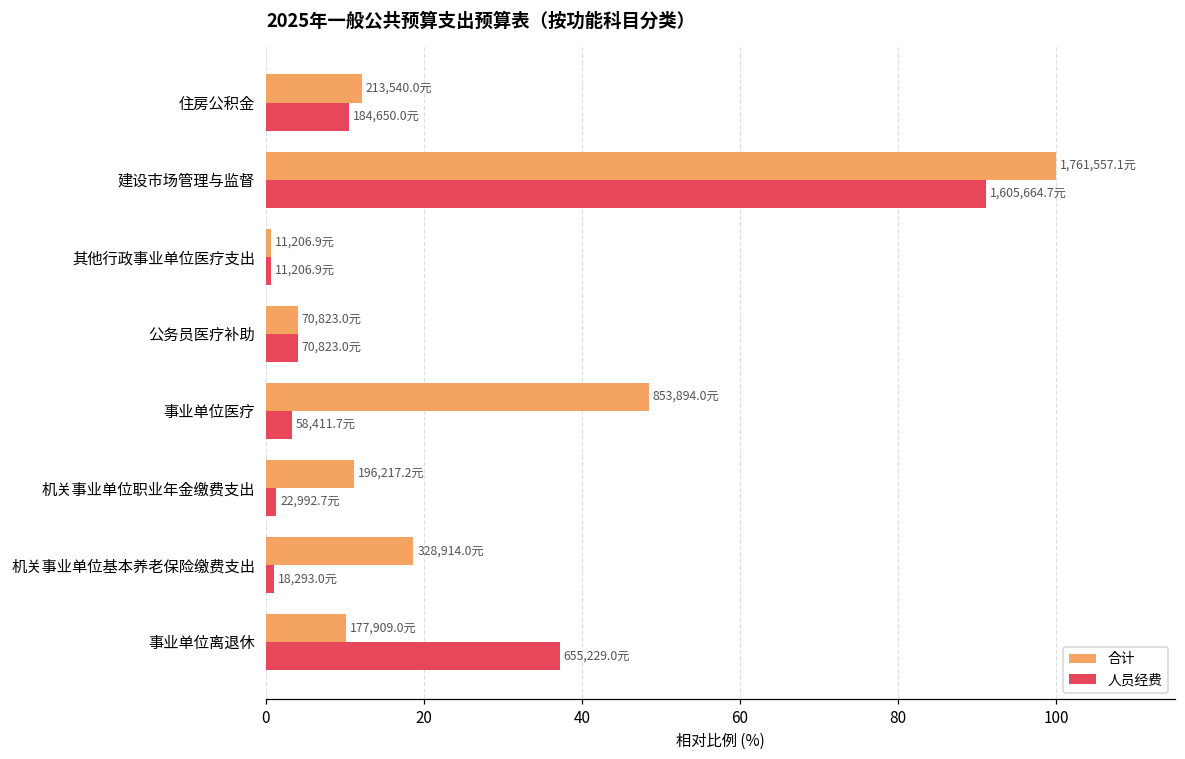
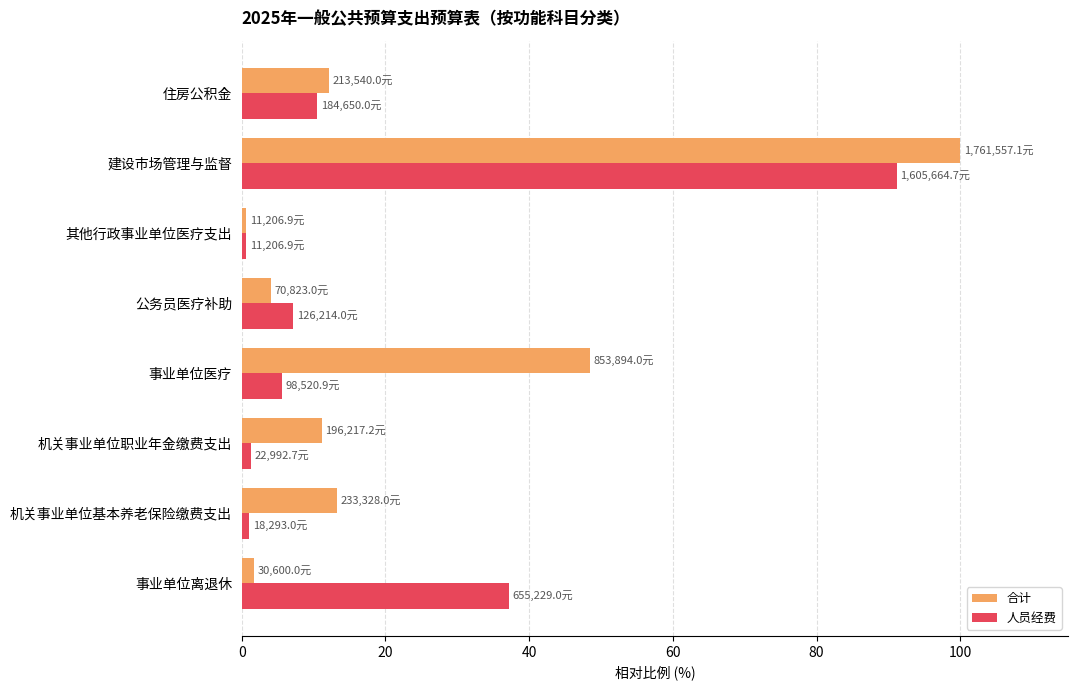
  {
    "合计": {
-     "机关事业单位基本养老保险缴费支出": "328,914.0元",
-     "事业单位离退休": "177,909.0元"
+     "机关事业单位基本养老保险缴费支出": "233,328.0元",
+     "事业单位离退休": "30,600.0元"
    },
    "人员经费": {
-     "公务员医疗补助": "70,823.0元",
-     "事业单位医疗": "58,411.7元"
+     "公务员医疗补助": "126,214.0元",
+     "事业单位医疗": "98,520.9元"
    }
  }
